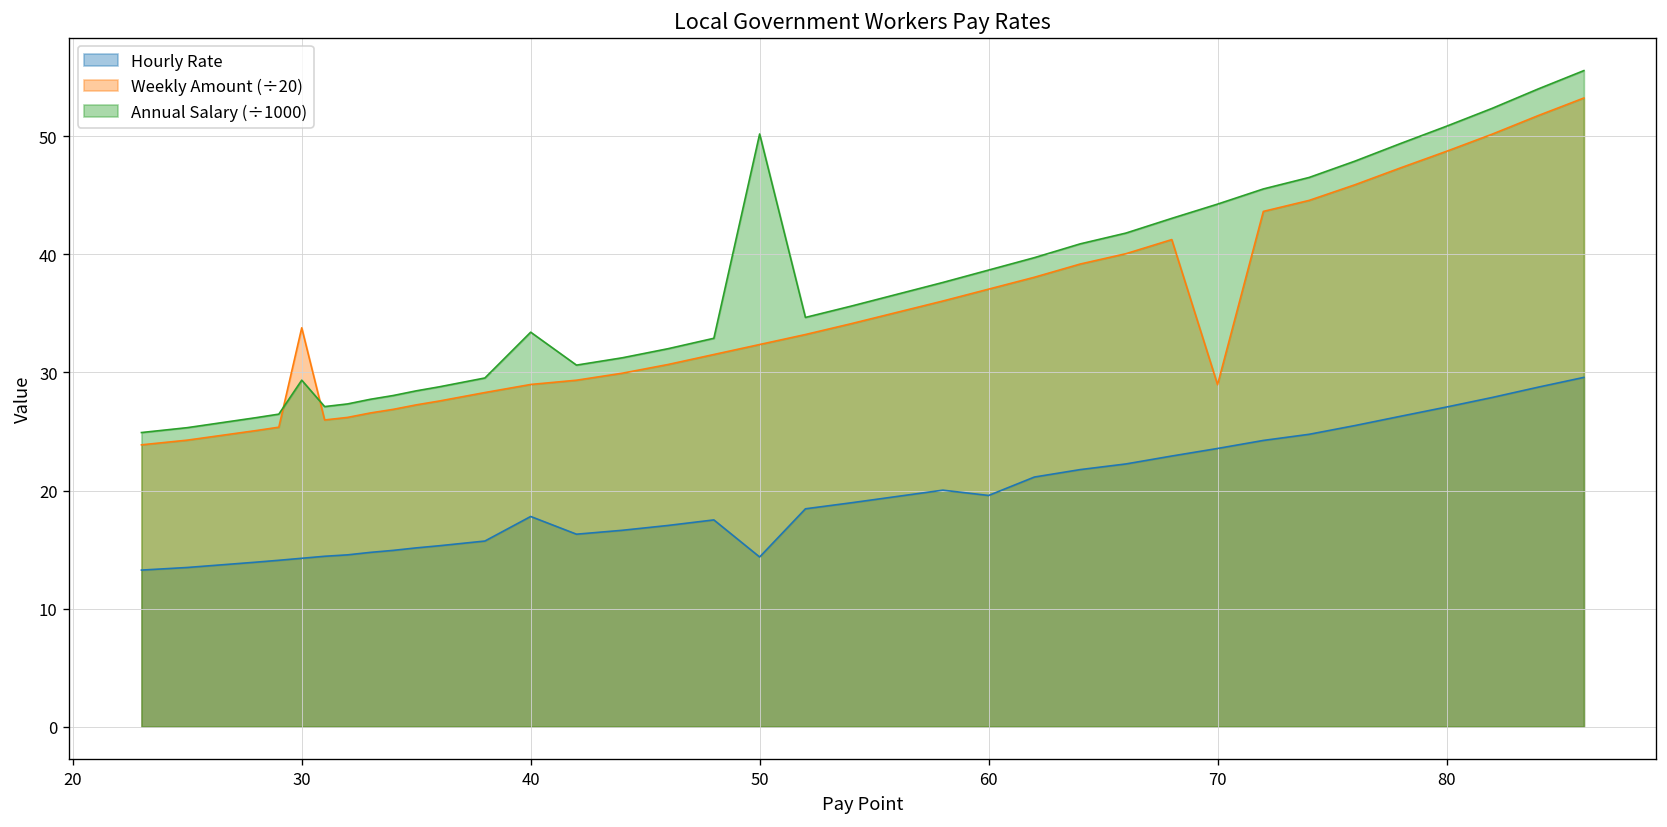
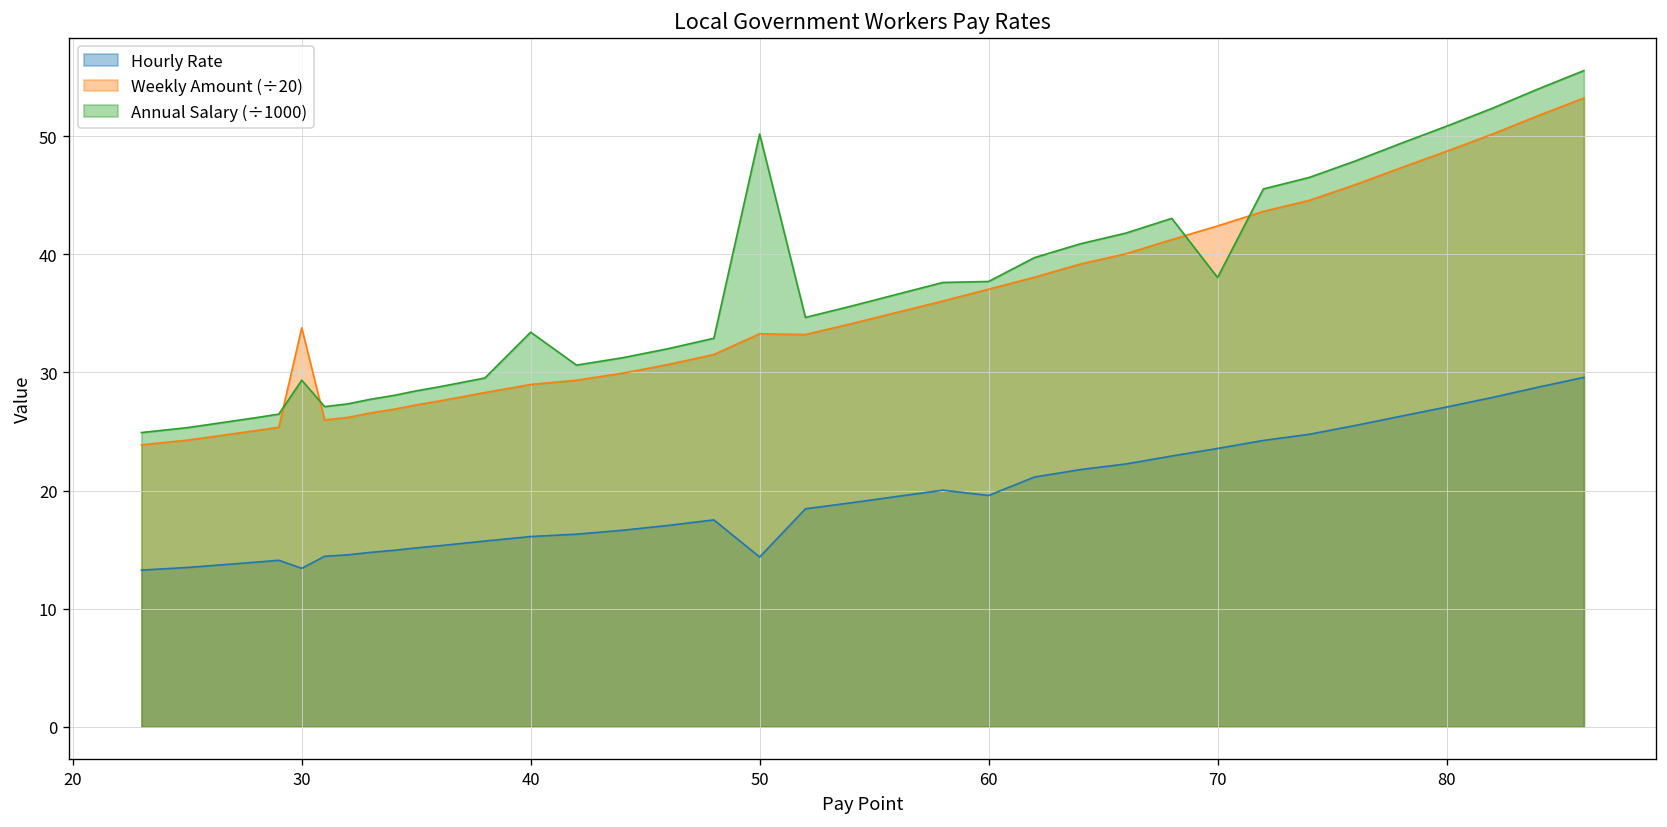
  {
    "Hourly Rate": {
-     "30": 14,
-     "40": 18,
+     "30": 13,
+     "40": 16,
      "50": 14,
      "60": 20,
      "70": 24,
      "80": 27
    },
    "Weekly Amount (÷20)": {
      "30": 34,
      "40": 29,
-     "50": 32,
+     "50": 33,
      "60": 37,
-     "70": 29,
+     "70": 42,
      "80": 49
    },
    "Annual Salary (÷1000)": {
      "30": 29,
      "40": 33,
      "50": 50,
-     "60": 39,
-     "70": 44,
+     "60": 38,
+     "70": 38,
      "80": 51
    }
  }
